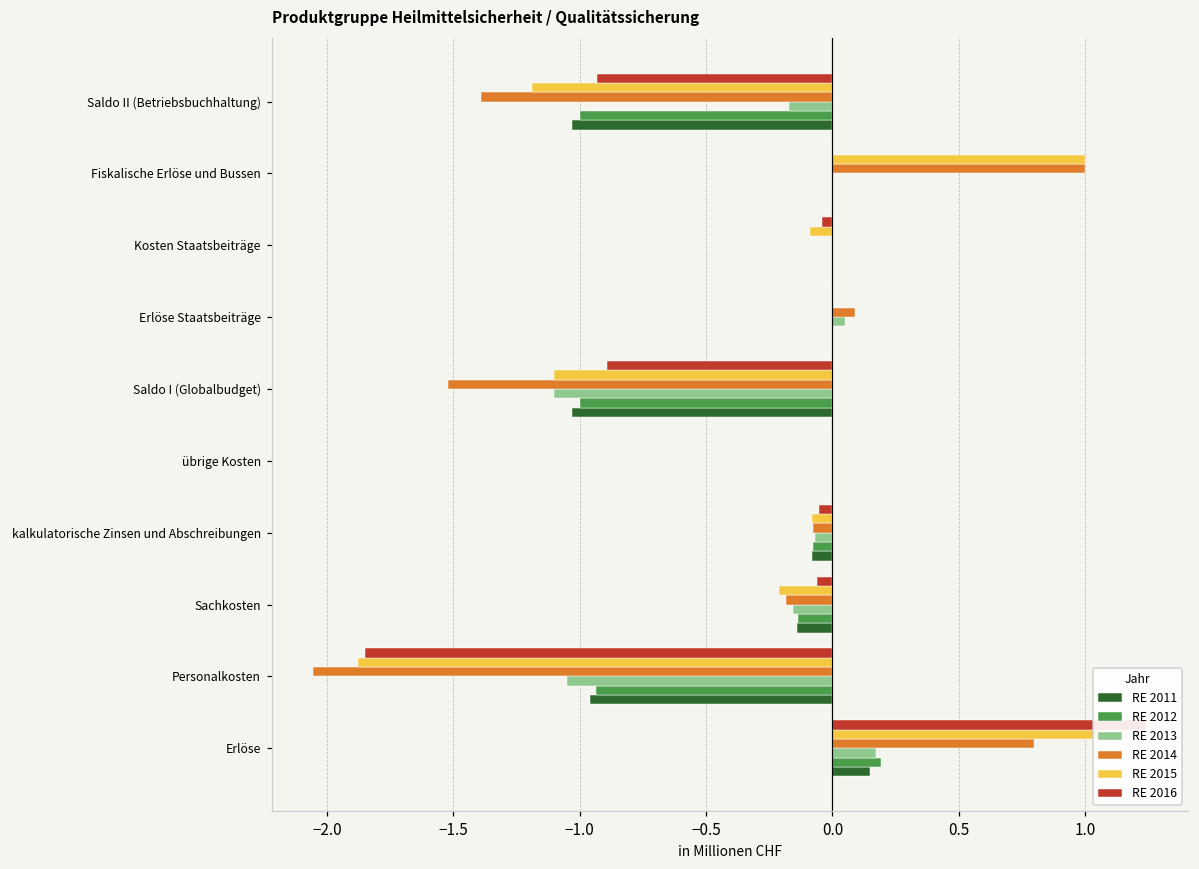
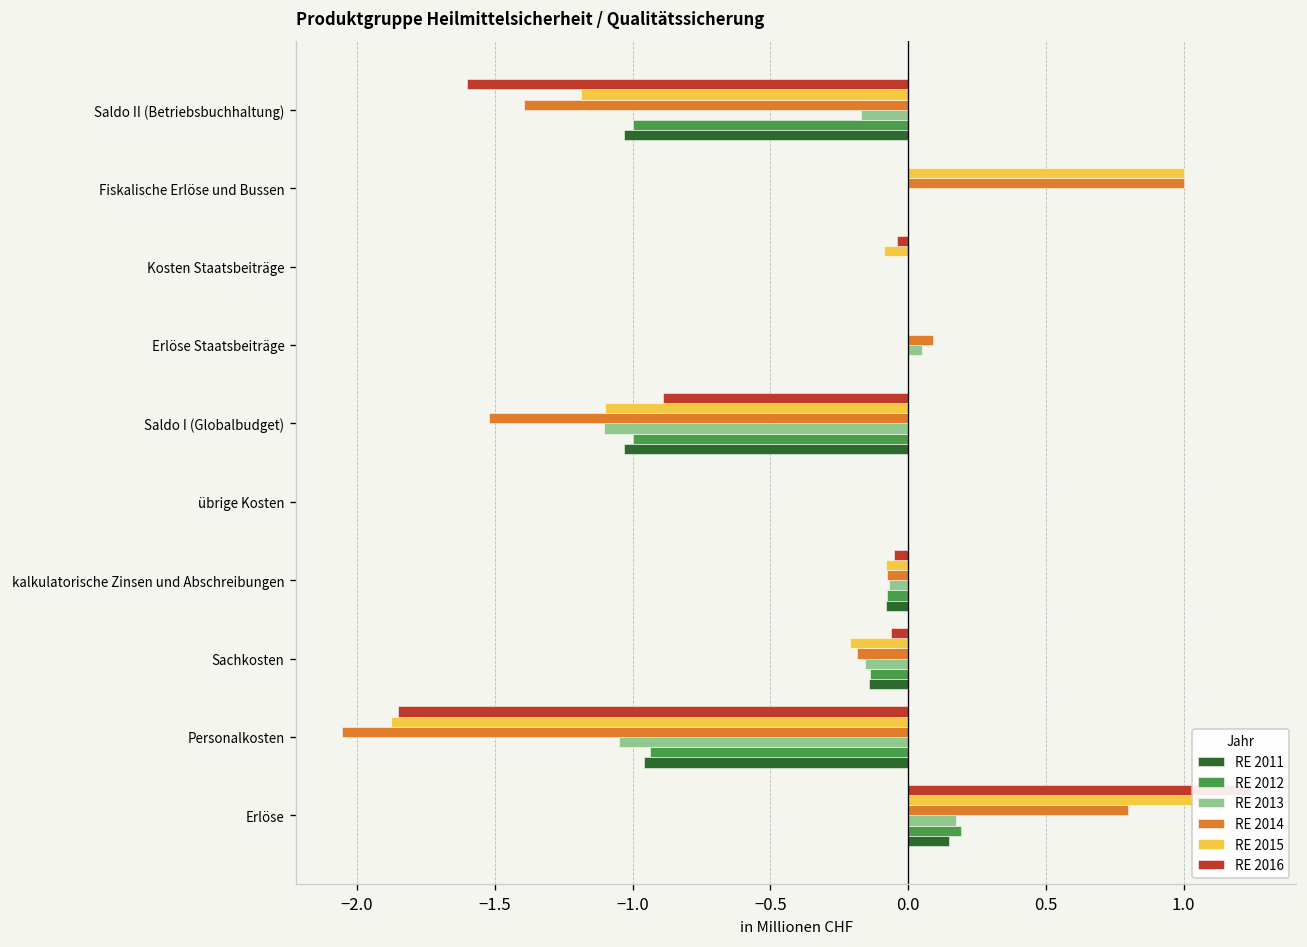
  {
    "RE 2011": {
      "Saldo II (Betriebsbuchhaltung)": -1.03,
      "Fiskalische Erlöse und Bussen": 0.00,
      "Kosten Staatsbeiträge": 0.00,
      "Erlöse Staatsbeiträge": 0.00,
      "Saldo I (Globalbudget)": -1.03,
      "übrige Kosten": 0.00,
      "kalkulatorische Zinsen und Abschreibungen": -0.08,
      "Sachkosten": -0.14,
      "Personalkosten": -0.96,
      "Erlöse": 0.15
    },
    "RE 2012": {
      "Saldo II (Betriebsbuchhaltung)": -1.00,
      "Fiskalische Erlöse und Bussen": 0.00,
      "Kosten Staatsbeiträge": 0.00,
      "Erlöse Staatsbeiträge": 0.00,
      "Saldo I (Globalbudget)": -1.00,
      "übrige Kosten": 0.00,
      "kalkulatorische Zinsen und Abschreibungen": -0.08,
      "Sachkosten": -0.14,
      "Personalkosten": -0.94,
      "Erlöse": 0.19
    },
    "RE 2013": {
      "Saldo II (Betriebsbuchhaltung)": -0.17,
      "Fiskalische Erlöse und Bussen": 0.00,
      "Kosten Staatsbeiträge": 0.00,
      "Erlöse Staatsbeiträge": 0.05,
      "Saldo I (Globalbudget)": -1.10,
      "übrige Kosten": 0.00,
      "kalkulatorische Zinsen und Abschreibungen": -0.07,
      "Sachkosten": -0.16,
      "Personalkosten": -1.05,
      "Erlöse": 0.17
    },
    "RE 2014": {
      "Saldo II (Betriebsbuchhaltung)": -1.39,
      "Fiskalische Erlöse und Bussen": 1.00,
      "Kosten Staatsbeiträge": 0.00,
      "Erlöse Staatsbeiträge": 0.09,
      "Saldo I (Globalbudget)": -1.52,
      "übrige Kosten": 0.00,
      "kalkulatorische Zinsen und Abschreibungen": -0.08,
      "Sachkosten": -0.19,
      "Personalkosten": -2.06,
      "Erlöse": 0.80
    },
    "RE 2015": {
      "Saldo II (Betriebsbuchhaltung)": -1.19,
      "Fiskalische Erlöse und Bussen": 1.00,
      "Kosten Staatsbeiträge": -0.09,
      "Erlöse Staatsbeiträge": 0.00,
      "Saldo I (Globalbudget)": -1.10,
      "übrige Kosten": 0.00,
      "kalkulatorische Zinsen und Abschreibungen": -0.08,
      "Sachkosten": -0.21,
      "Personalkosten": -1.88
    },
    "RE 2016": {
-     "Saldo II (Betriebsbuchhaltung)": -0.93,
+     "Saldo II (Betriebsbuchhaltung)": -1.60,
      "Fiskalische Erlöse und Bussen": 0.00,
      "Kosten Staatsbeiträge": -0.04,
      "Erlöse Staatsbeiträge": 0.00,
      "Saldo I (Globalbudget)": -0.89,
      "übrige Kosten": 0.00,
      "kalkulatorische Zinsen und Abschreibungen": -0.05,
      "Sachkosten": -0.06,
      "Personalkosten": -1.85
    }
  }
